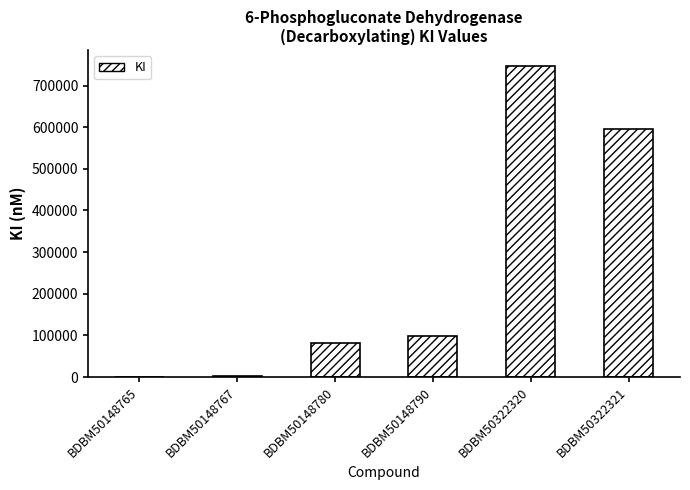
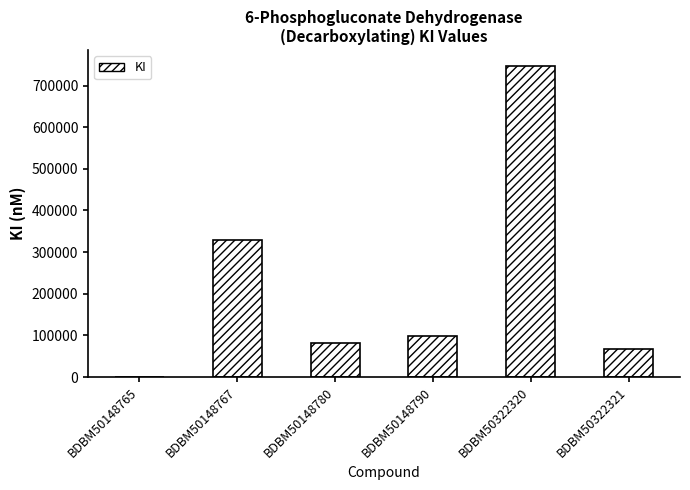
  {
-   "BDBM50148767": 0,
+   "BDBM50148767": 330000,
    "BDBM50148780": 80000,
    "BDBM50148790": 100000,
    "BDBM50322320": 750000,
-   "BDBM50322321": 600000
+   "BDBM50322321": 70000
  }
